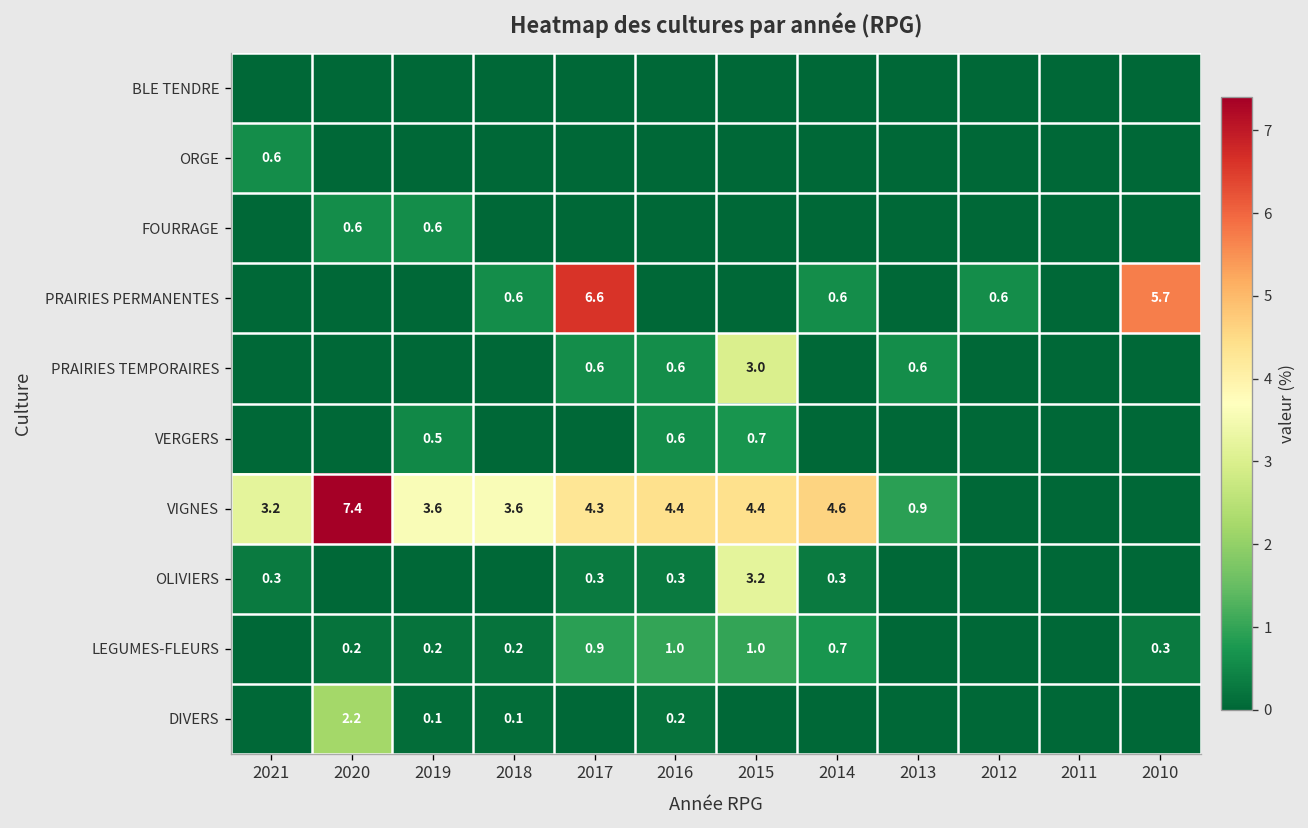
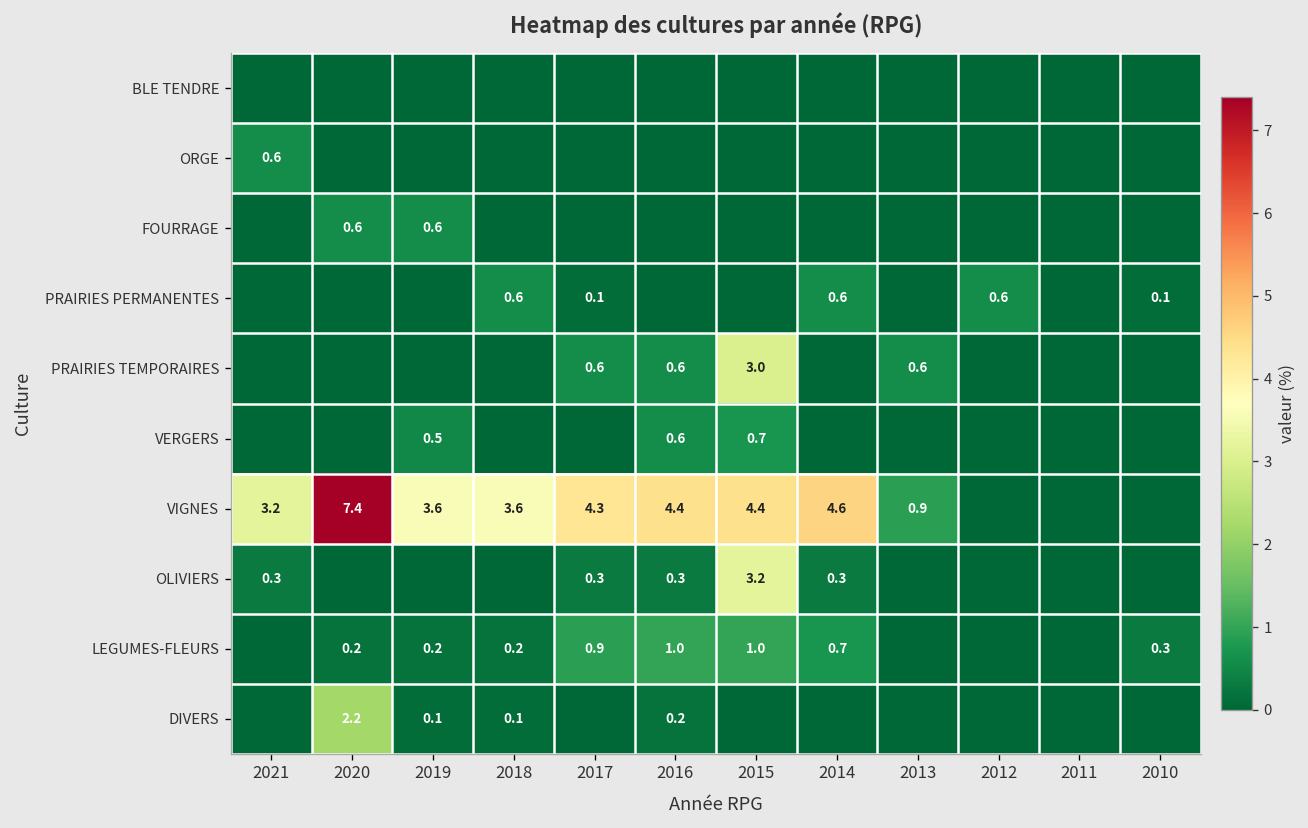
  {
    "ORGE": {
      "2021": 0.6
    },
    "FOURRAGE": {
      "2020": 0.6,
      "2019": 0.6
    },
    "PRAIRIES PERMANENTES": {
      "2018": 0.6,
-     "2017": 6.6,
+     "2017": 0.1,
      "2014": 0.6,
      "2012": 0.6,
-     "2010": 5.7
+     "2010": 0.1
    },
    "PRAIRIES TEMPORAIRES": {
      "2017": 0.6,
      "2016": 0.6,
      "2015": 3.0,
      "2013": 0.6
    },
    "VERGERS": {
      "2019": 0.5,
      "2016": 0.6,
      "2015": 0.7
    },
    "VIGNES": {
      "2021": 3.2,
      "2020": 7.4,
      "2019": 3.6,
      "2018": 3.6,
      "2017": 4.3,
      "2016": 4.4,
      "2015": 4.4,
      "2014": 4.6,
      "2013": 0.9
    },
    "OLIVIERS": {
      "2021": 0.3,
      "2017": 0.3,
      "2016": 0.3,
      "2015": 3.2,
      "2014": 0.3
    },
    "LEGUMES-FLEURS": {
      "2020": 0.2,
      "2019": 0.2,
      "2018": 0.2,
      "2017": 0.9,
      "2016": 1.0,
      "2015": 1.0,
      "2014": 0.7,
      "2010": 0.3
    },
    "DIVERS": {
      "2020": 2.2,
      "2019": 0.1,
      "2018": 0.1,
      "2016": 0.2
    }
  }
